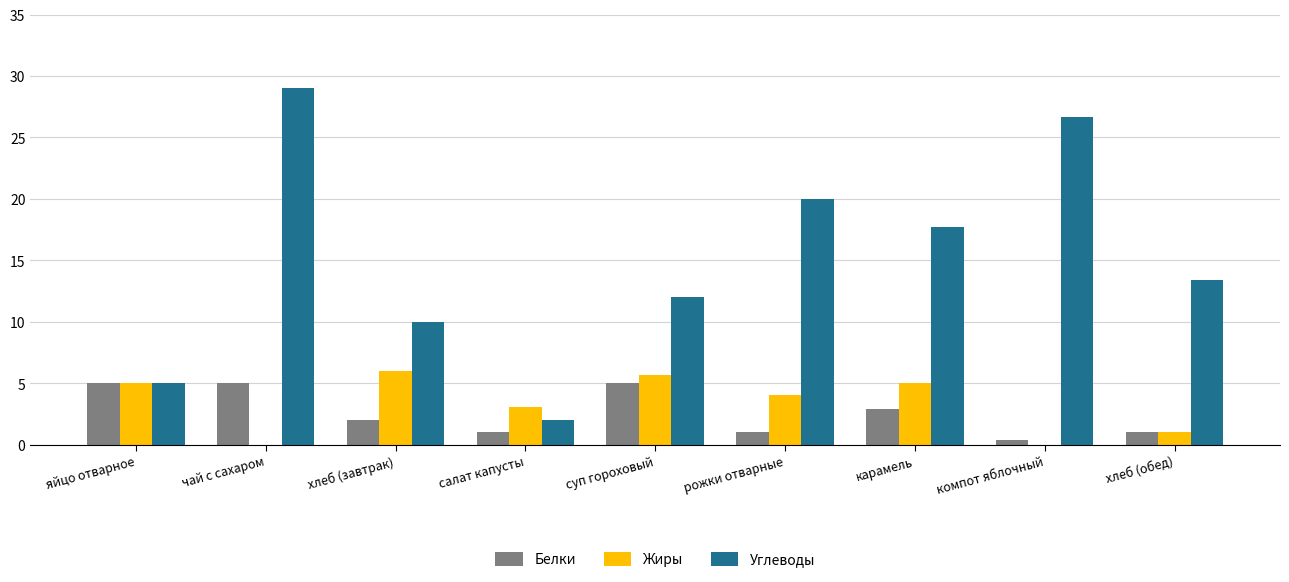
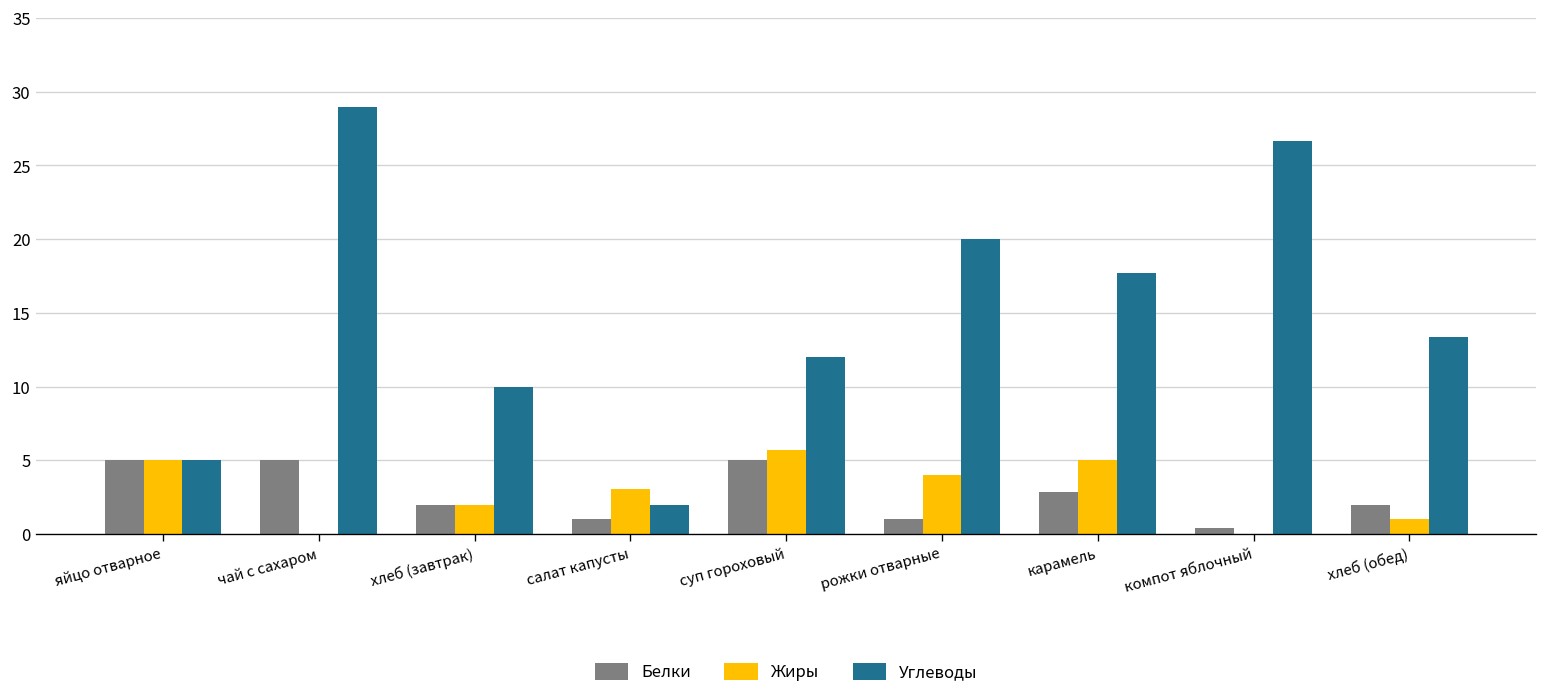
  {
    "Белки": {
      "яйцо отварное": 5,
      "чай с сахаром": 5,
      "хлеб (завтрак)": 2,
      "салат капусты": 1,
      "суп гороховый": 5,
      "рожки отварные": 1,
      "карамель": 3,
      "компот яблочный": 0.4,
-     "хлеб (обед)": 1
+     "хлеб (обед)": 2
    },
    "Жиры": {
      "яйцо отварное": 5,
      "чай с сахаром": 0,
-     "хлеб (завтрак)": 6,
+     "хлеб (завтрак)": 2,
      "салат капусты": 3,
      "суп гороховый": 5.7,
      "рожки отварные": 4,
      "карамель": 5,
      "компот яблочный": 0,
      "хлеб (обед)": 1
    },
    "Углеводы": {
      "яйцо отварное": 5,
      "чай с сахаром": 29,
      "хлеб (завтрак)": 10,
      "салат капусты": 2,
      "суп гороховый": 12,
      "рожки отварные": 20,
      "карамель": 17.7,
      "компот яблочный": 26.7,
      "хлеб (обед)": 13.4
    }
  }
